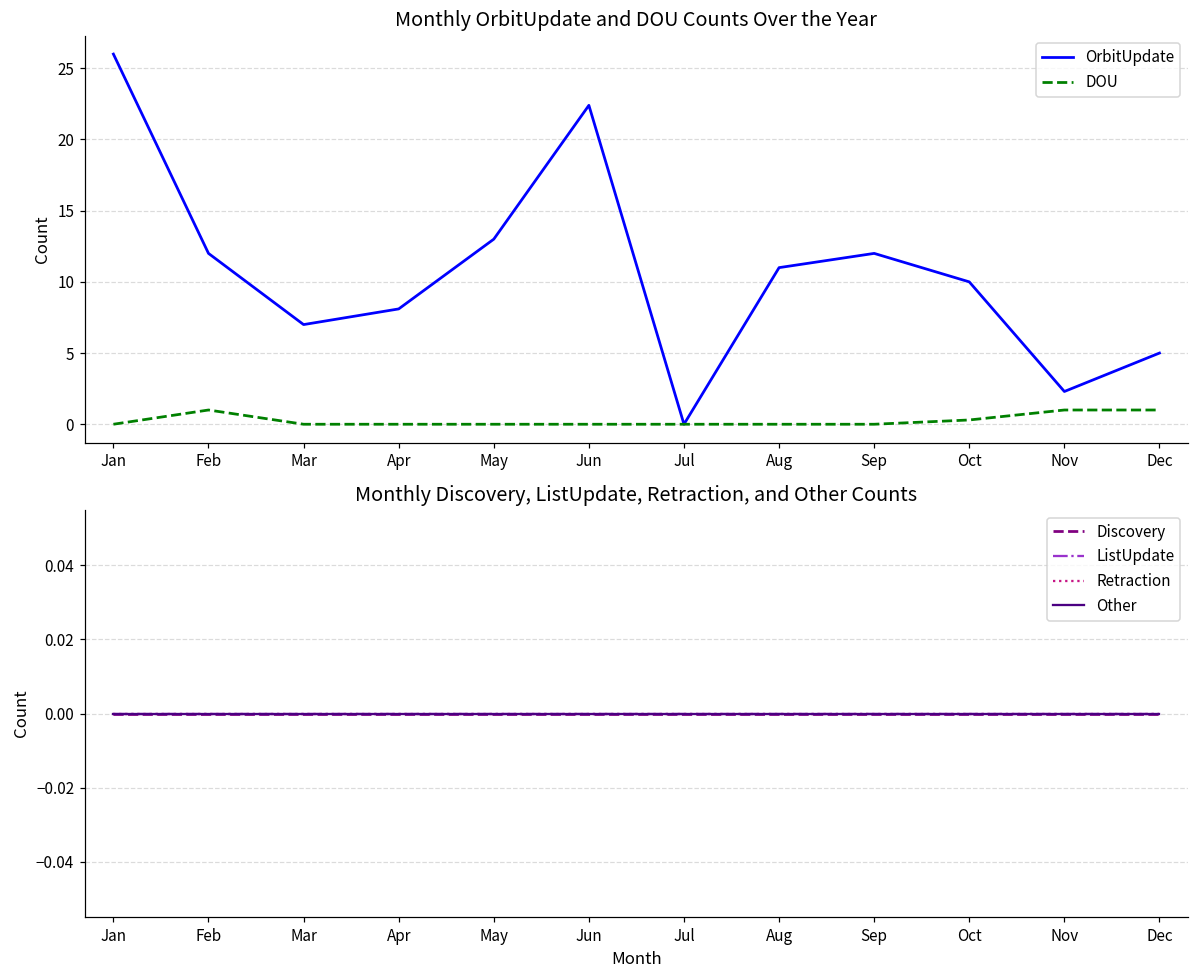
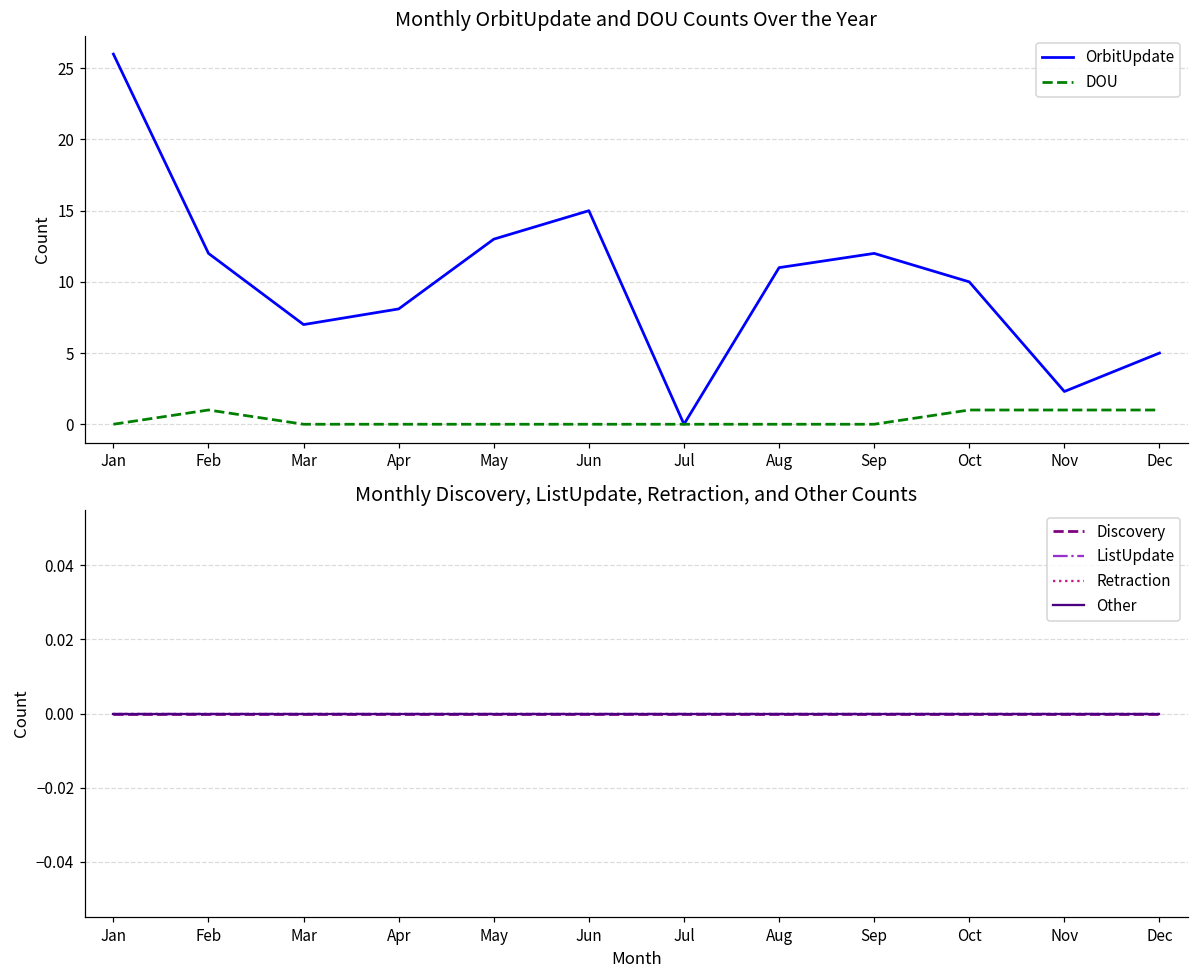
  {
    "Monthly OrbitUpdate and DOU Counts Over the Year": {
      "OrbitUpdate": {
        "Jan": 26.0,
        "Feb": 12.0,
        "Mar": 7.0,
        "Apr": 8.1,
        "May": 13.0,
-       "Jun": 22.4,
+       "Jun": 15.0,
        "Aug": 11.0,
        "Sep": 12.0,
        "Oct": 10.0,
        "Nov": 2.3,
        "Dec": 5.0
      },
      "DOU": {
        "Jan": 0.0,
        "Feb": 1.0,
        "Mar": 0.0,
        "Apr": 0.0,
        "May": 0.0,
        "Jun": 0.0,
        "Aug": 0.0,
        "Sep": 0.0,
-       "Oct": 0.3,
+       "Oct": 1.0,
        "Nov": 1.0,
        "Dec": 1.0
      }
    },
    "Monthly Discovery, ListUpdate, Retraction, and Other Counts": {
      "Jan": 0.000,
      "Feb": 0.000,
      "Mar": 0.000,
      "Apr": 0.000,
      "May": 0.000,
      "Jun": 0.000,
      "Jul": 0.000,
      "Aug": 0.000,
      "Sep": 0.000,
      "Oct": 0.000,
      "Nov": 0.000,
      "Dec": 0.000
    }
  }
